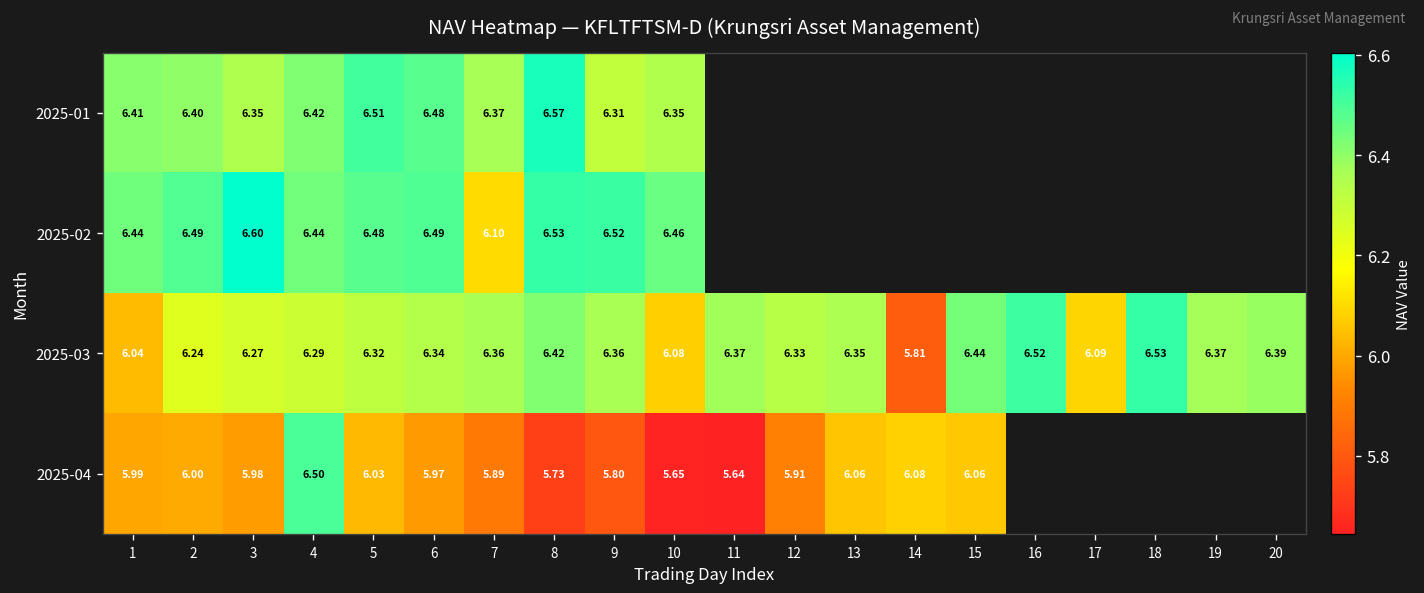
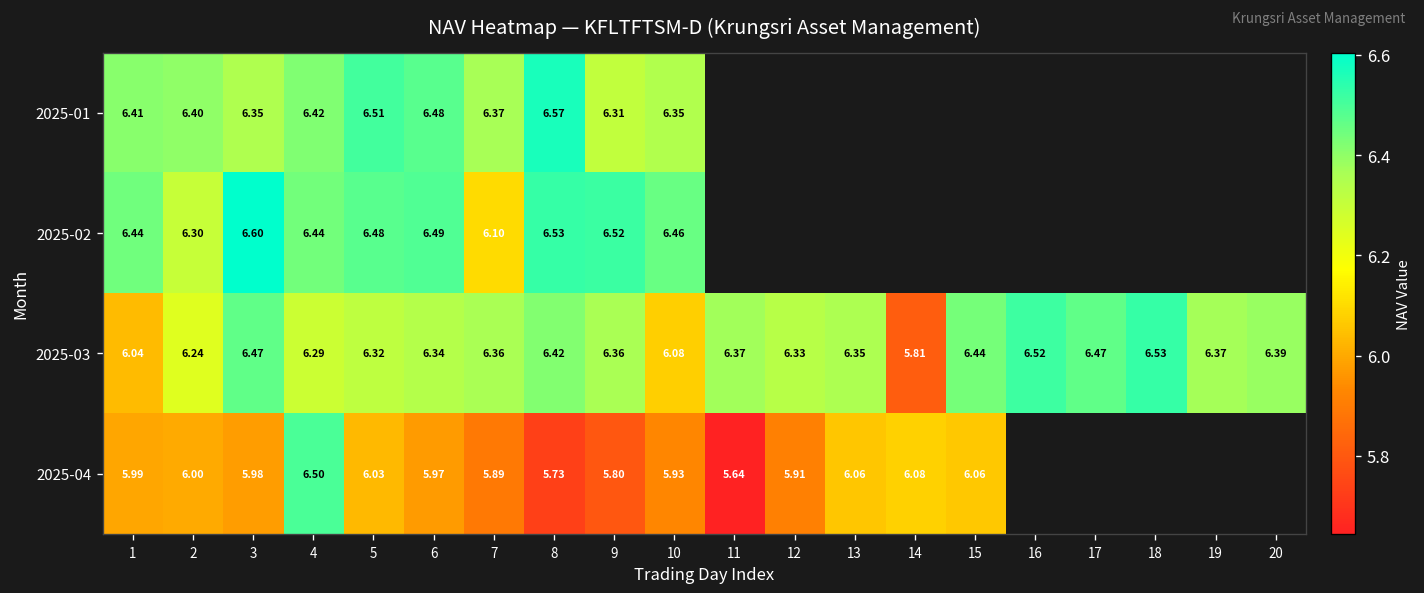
  {
    "2025-01": {
      "1": 6.41,
      "2": 6.40,
      "3": 6.35,
      "4": 6.42,
      "5": 6.51,
      "6": 6.48,
      "7": 6.37,
      "8": 6.57,
      "9": 6.31,
      "10": 6.35
    },
    "2025-02": {
      "1": 6.44,
-     "2": 6.49,
+     "2": 6.30,
      "3": 6.60,
      "4": 6.44,
      "5": 6.48,
      "6": 6.49,
      "7": 6.10,
      "8": 6.53,
      "9": 6.52,
      "10": 6.46
    },
    "2025-03": {
      "1": 6.04,
      "2": 6.24,
-     "3": 6.27,
+     "3": 6.47,
      "4": 6.29,
      "5": 6.32,
      "6": 6.34,
      "7": 6.36,
      "8": 6.42,
      "9": 6.36,
      "10": 6.08,
      "11": 6.37,
      "12": 6.33,
      "13": 6.35,
      "14": 5.81,
      "15": 6.44,
      "16": 6.52,
-     "17": 6.09,
+     "17": 6.47,
      "18": 6.53,
      "19": 6.37,
      "20": 6.39
    },
    "2025-04": {
      "1": 5.99,
      "2": 6.00,
      "3": 5.98,
      "4": 6.50,
      "5": 6.03,
      "6": 5.97,
      "7": 5.89,
      "8": 5.73,
      "9": 5.80,
-     "10": 5.65,
+     "10": 5.93,
      "11": 5.64,
      "12": 5.91,
      "13": 6.06,
      "14": 6.08,
      "15": 6.06
    }
  }
